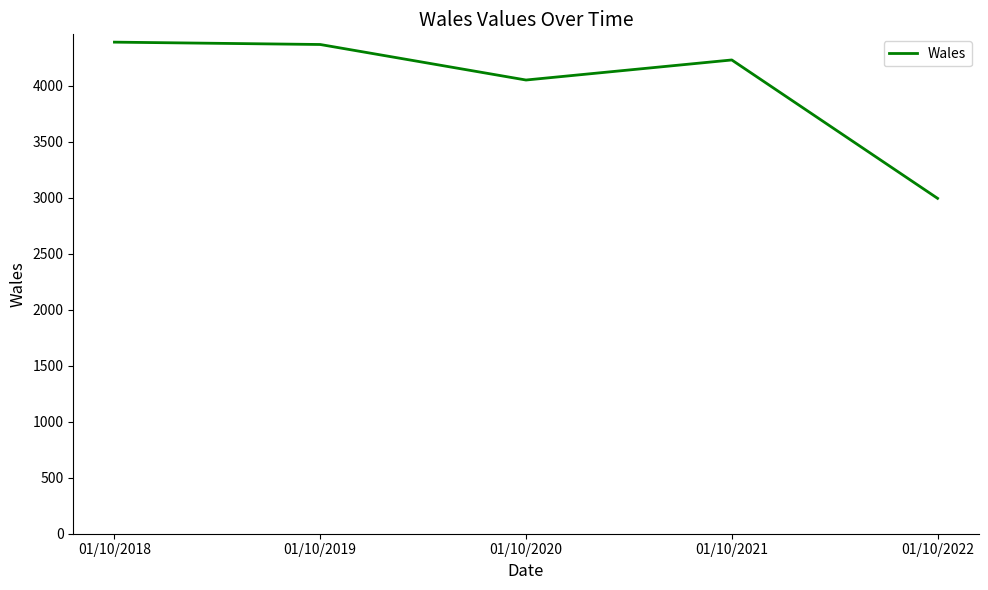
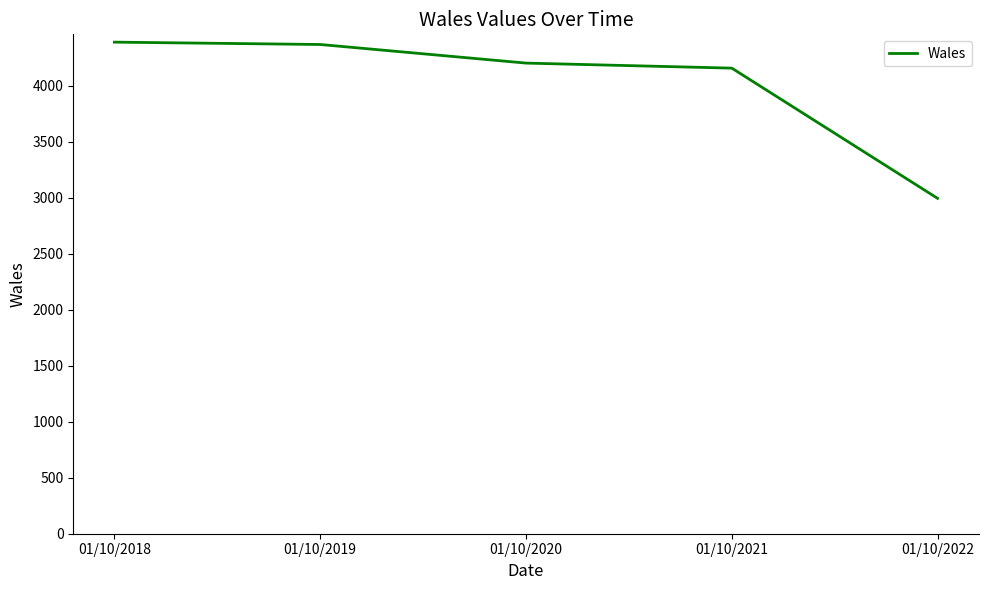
  {
    "01/10/2018": 4390,
    "01/10/2019": 4370,
-   "01/10/2020": 4050,
-   "01/10/2021": 4230,
+   "01/10/2020": 4200,
+   "01/10/2021": 4160,
    "01/10/2022": 2990
  }
